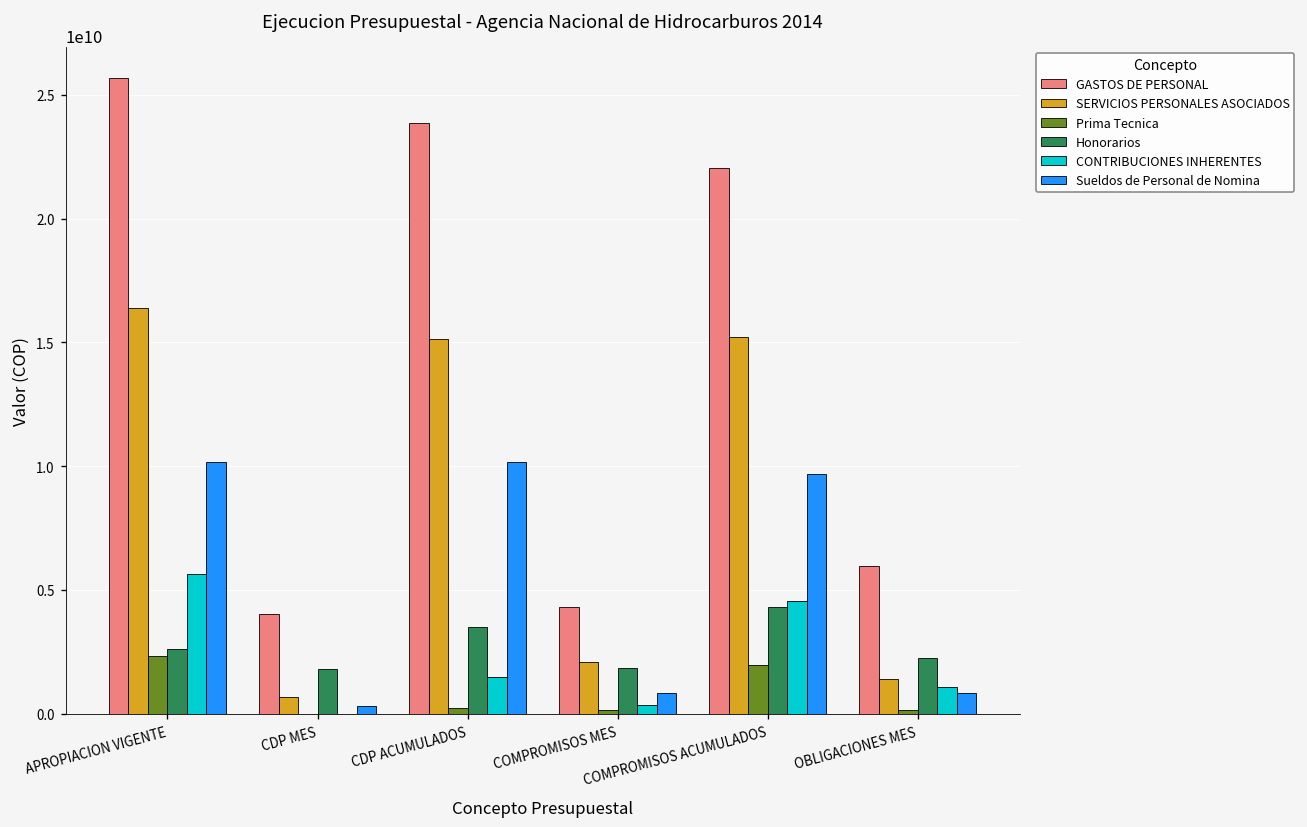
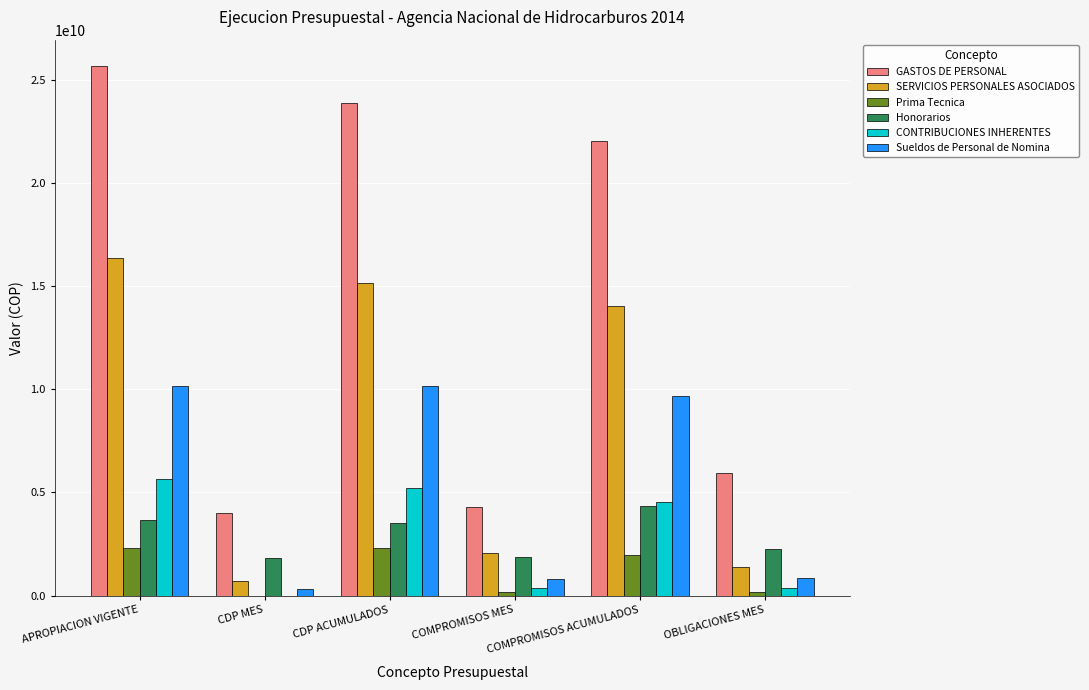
  {
    "GASTOS DE PERSONAL": {
      "APROPIACION VIGENTE": 25700000000,
      "CDP MES": 4000000000,
      "CDP ACUMULADOS": 23900000000,
      "COMPROMISOS MES": 4300000000,
      "COMPROMISOS ACUMULADOS": 22100000000,
      "OBLIGACIONES MES": 6000000000
    },
    "SERVICIOS PERSONALES ASOCIADOS": {
      "APROPIACION VIGENTE": 16400000000,
      "CDP MES": 700000000,
      "CDP ACUMULADOS": 15100000000,
      "COMPROMISOS MES": 2100000000,
-     "COMPROMISOS ACUMULADOS": 15200000000,
+     "COMPROMISOS ACUMULADOS": 14000000000,
      "OBLIGACIONES MES": 1400000000
    },
    "Prima Tecnica": {
      "APROPIACION VIGENTE": 2300000000,
      "CDP MES": 0,
-     "CDP ACUMULADOS": 200000000,
+     "CDP ACUMULADOS": 2300000000,
      "COMPROMISOS MES": 200000000,
      "COMPROMISOS ACUMULADOS": 2000000000,
      "OBLIGACIONES MES": 200000000
    },
    "Honorarios": {
-     "APROPIACION VIGENTE": 2600000000,
+     "APROPIACION VIGENTE": 3700000000,
      "CDP MES": 1800000000,
      "CDP ACUMULADOS": 3500000000,
      "COMPROMISOS MES": 1900000000,
      "COMPROMISOS ACUMULADOS": 4300000000,
      "OBLIGACIONES MES": 2200000000
    },
    "CONTRIBUCIONES INHERENTES": {
      "APROPIACION VIGENTE": 5600000000,
-     "CDP ACUMULADOS": 1500000000,
+     "CDP ACUMULADOS": 5200000000,
      "COMPROMISOS MES": 400000000,
      "COMPROMISOS ACUMULADOS": 4500000000,
-     "OBLIGACIONES MES": 1100000000
+     "OBLIGACIONES MES": 400000000
    },
    "Sueldos de Personal de Nomina": {
      "APROPIACION VIGENTE": 10200000000,
      "CDP MES": 300000000,
      "CDP ACUMULADOS": 10200000000,
      "COMPROMISOS MES": 800000000,
      "COMPROMISOS ACUMULADOS": 9700000000,
      "OBLIGACIONES MES": 800000000
    }
  }
